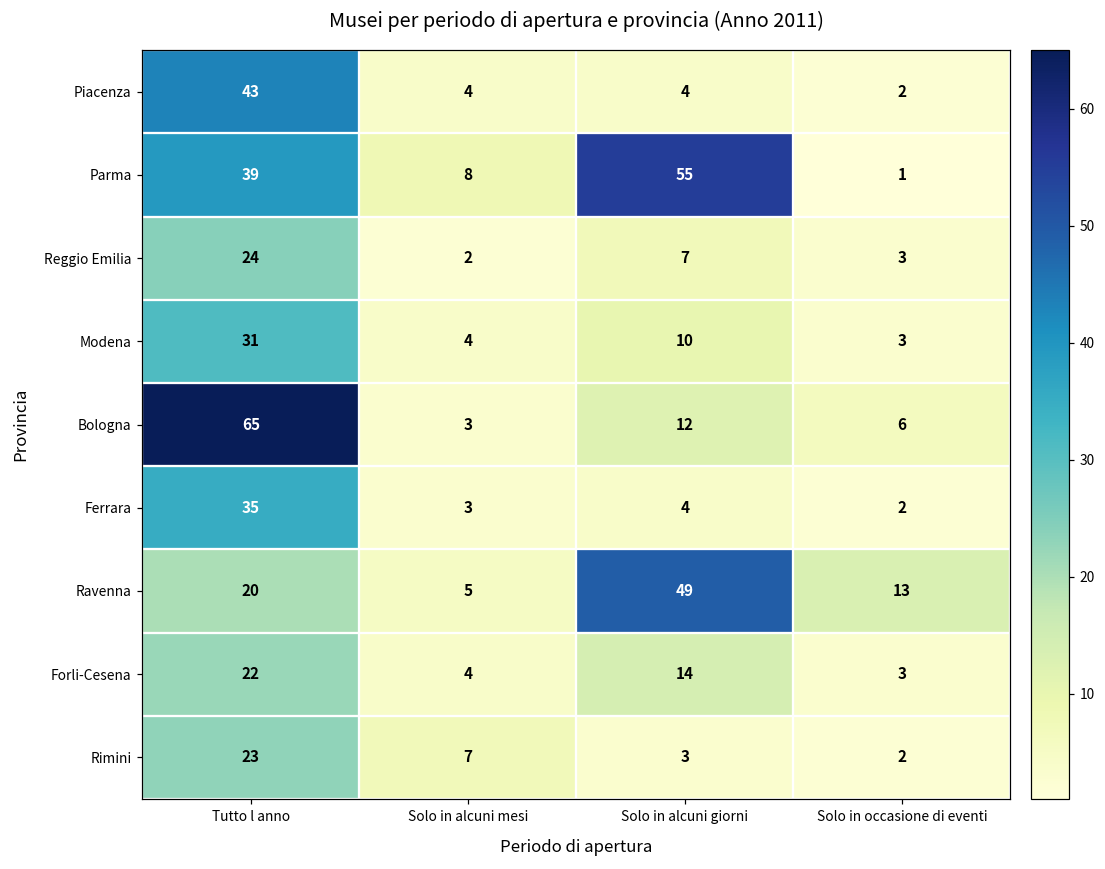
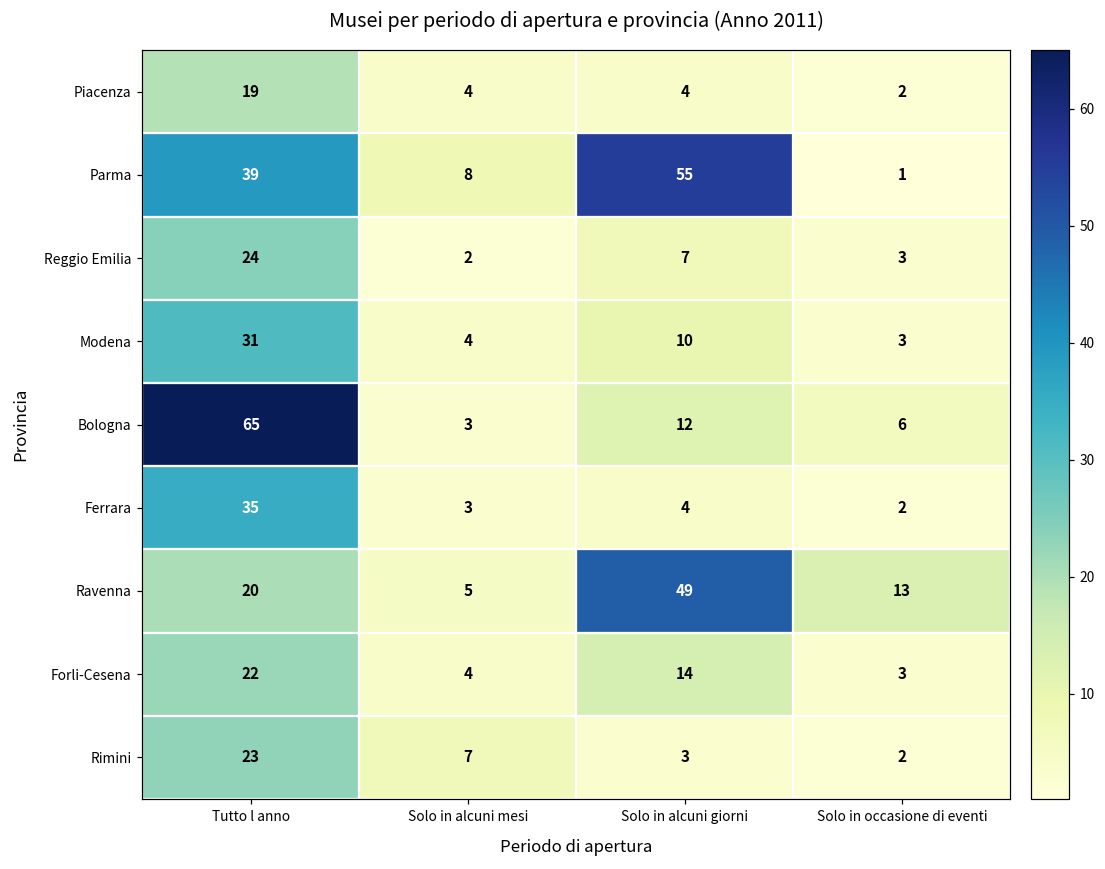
  {
    "Piacenza": {
-     "Tutto l anno": 43,
+     "Tutto l anno": 19,
      "Solo in alcuni mesi": 4,
      "Solo in alcuni giorni": 4,
      "Solo in occasione di eventi": 2
    },
    "Parma": {
      "Tutto l anno": 39,
      "Solo in alcuni mesi": 8,
      "Solo in alcuni giorni": 55,
      "Solo in occasione di eventi": 1
    },
    "Reggio Emilia": {
      "Tutto l anno": 24,
      "Solo in alcuni mesi": 2,
      "Solo in alcuni giorni": 7,
      "Solo in occasione di eventi": 3
    },
    "Modena": {
      "Tutto l anno": 31,
      "Solo in alcuni mesi": 4,
      "Solo in alcuni giorni": 10,
      "Solo in occasione di eventi": 3
    },
    "Bologna": {
      "Tutto l anno": 65,
      "Solo in alcuni mesi": 3,
      "Solo in alcuni giorni": 12,
      "Solo in occasione di eventi": 6
    },
    "Ferrara": {
      "Tutto l anno": 35,
      "Solo in alcuni mesi": 3,
      "Solo in alcuni giorni": 4,
      "Solo in occasione di eventi": 2
    },
    "Ravenna": {
      "Tutto l anno": 20,
      "Solo in alcuni mesi": 5,
      "Solo in alcuni giorni": 49,
      "Solo in occasione di eventi": 13
    },
    "Forli-Cesena": {
      "Tutto l anno": 22,
      "Solo in alcuni mesi": 4,
      "Solo in alcuni giorni": 14,
      "Solo in occasione di eventi": 3
    },
    "Rimini": {
      "Tutto l anno": 23,
      "Solo in alcuni mesi": 7,
      "Solo in alcuni giorni": 3,
      "Solo in occasione di eventi": 2
    }
  }
